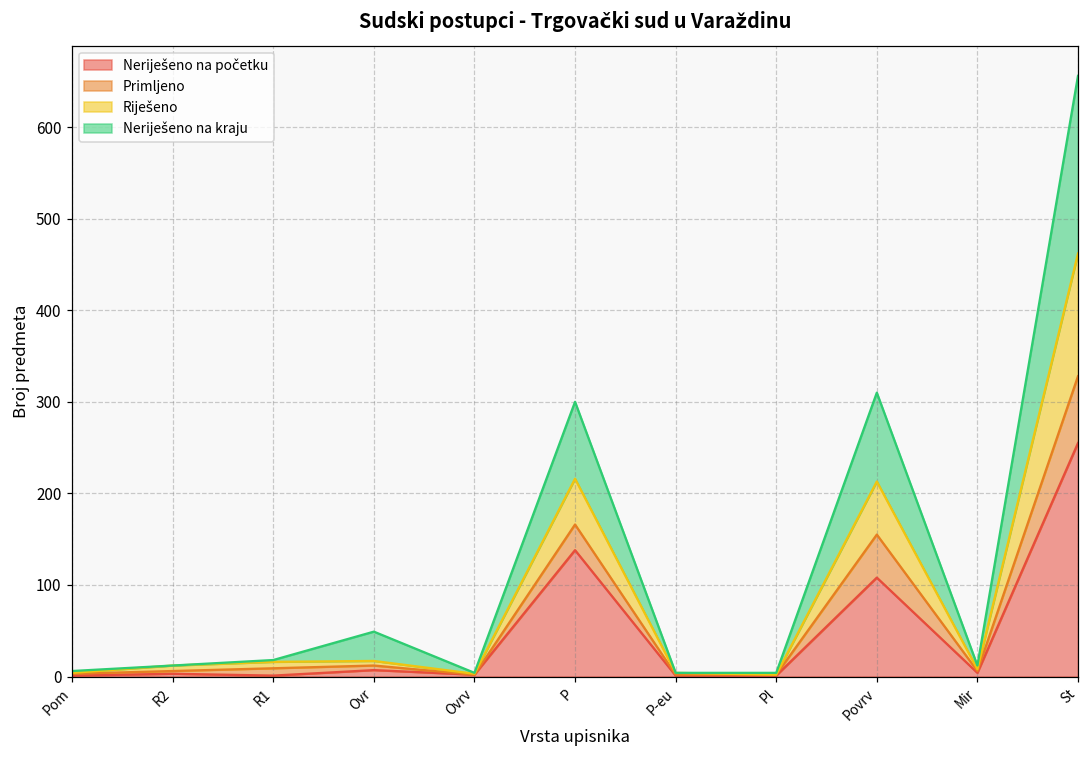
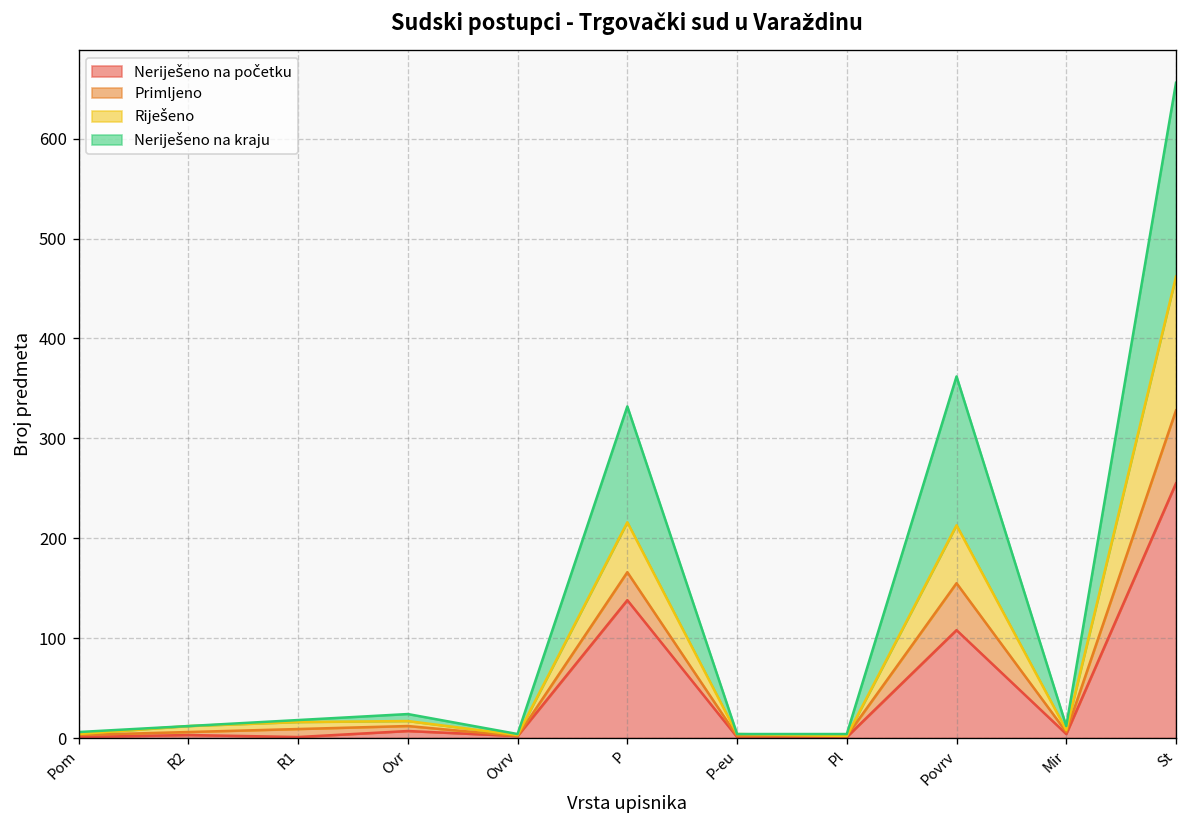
  {
    "Neriješeno na kraju": {
-     "Ovr": 30,
-     "P": 80,
-     "Povrv": 100,
+     "Ovr": 10,
+     "P": 120,
+     "Povrv": 150,
      "Mir": 0,
      "St": 190
    }
  }
